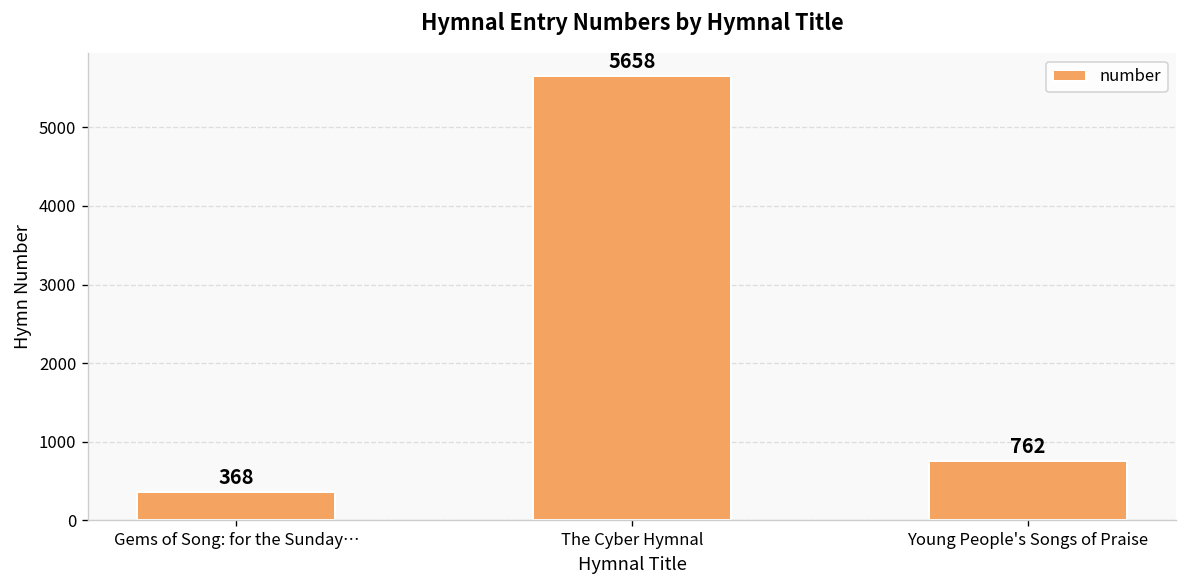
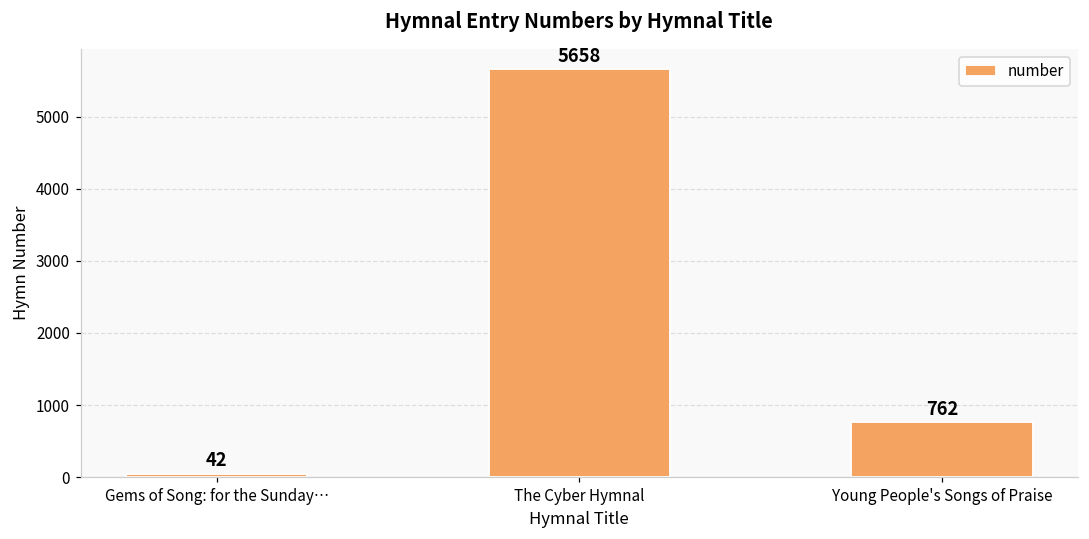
  {
-   "Gems of Song: for the Sunday…": 368,
+   "Gems of Song: for the Sunday…": 42,
    "The Cyber Hymnal": 5658,
    "Young People's Songs of Praise": 762
  }
